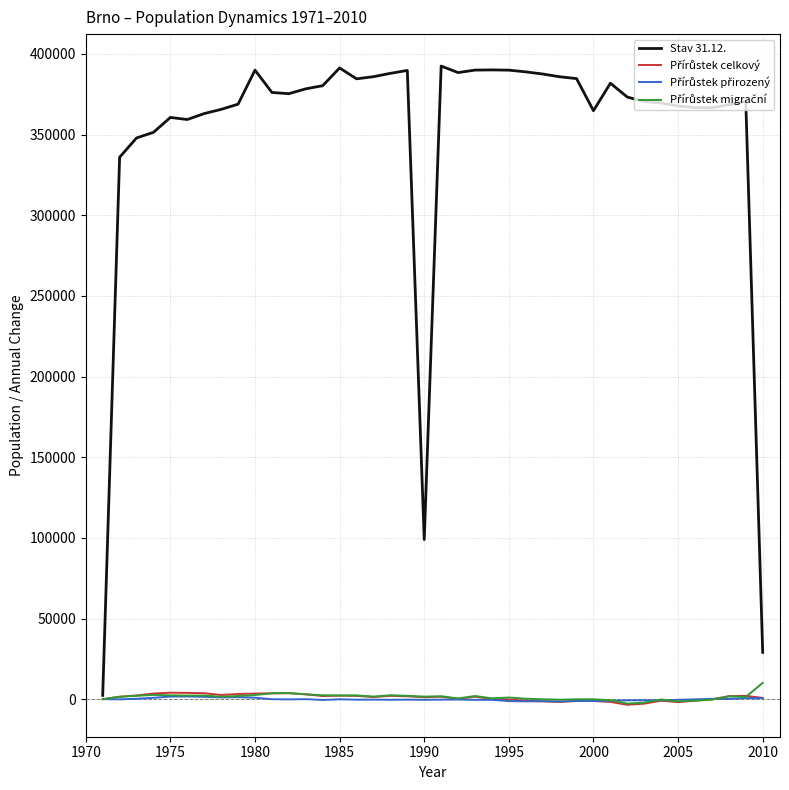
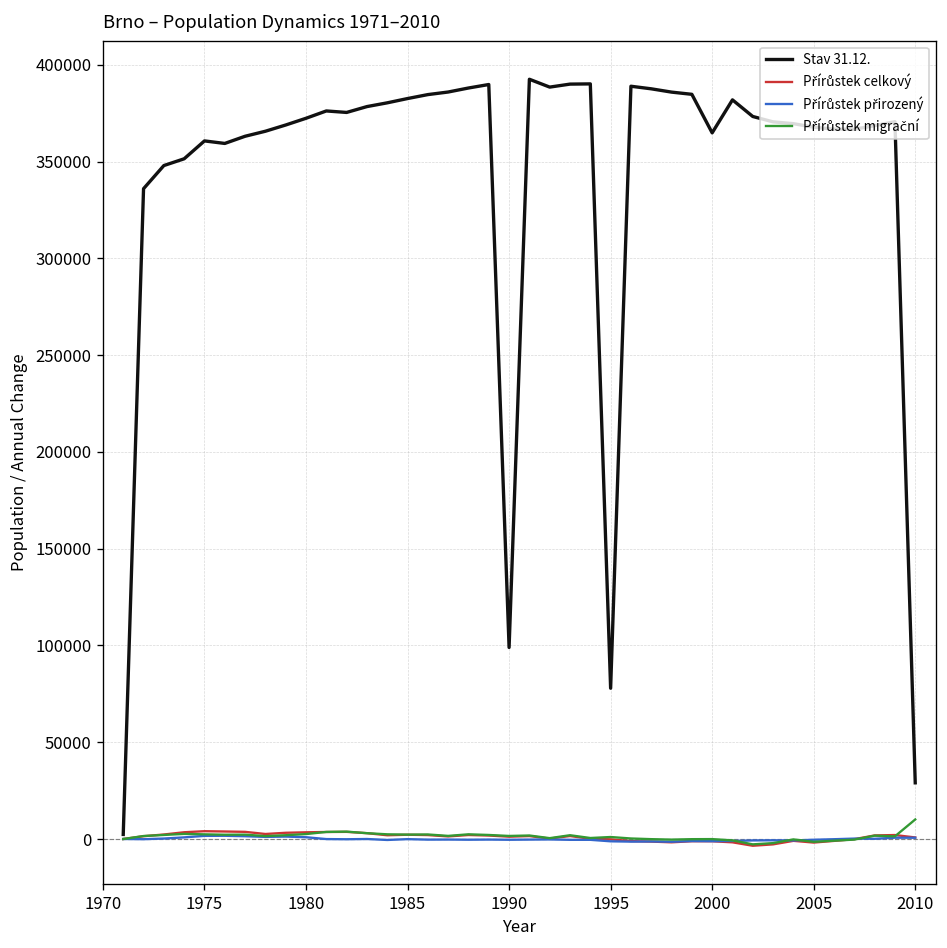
  {
    "Stav 31.12.": {
      "1975": 361000,
-     "1980": 390000,
-     "1985": 391000,
+     "1980": 372000,
+     "1985": 383000,
      "1990": 99000,
-     "1995": 390000,
+     "1995": 78000,
      "2000": 365000,
      "2010": 29000
    },
    "Přírůstek celkový": {
      "1975": 4000
    },
    "Přírůstek přirozený": {
      "1980": 1000,
      "1985": 0
    },
    "Přírůstek migrační": {
      "2010": 10000
    }
  }
